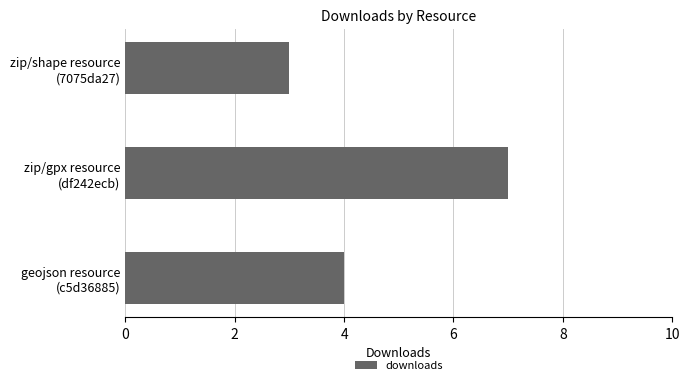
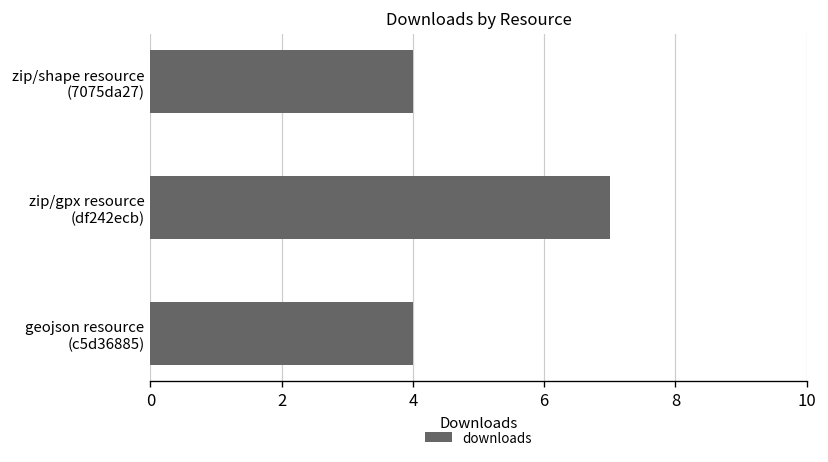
  {
-   "zip/shape resource (7075da27)": 3,
+   "zip/shape resource (7075da27)": 4,
    "zip/gpx resource (df242ecb)": 7,
    "geojson resource (c5d36885)": 4
  }
